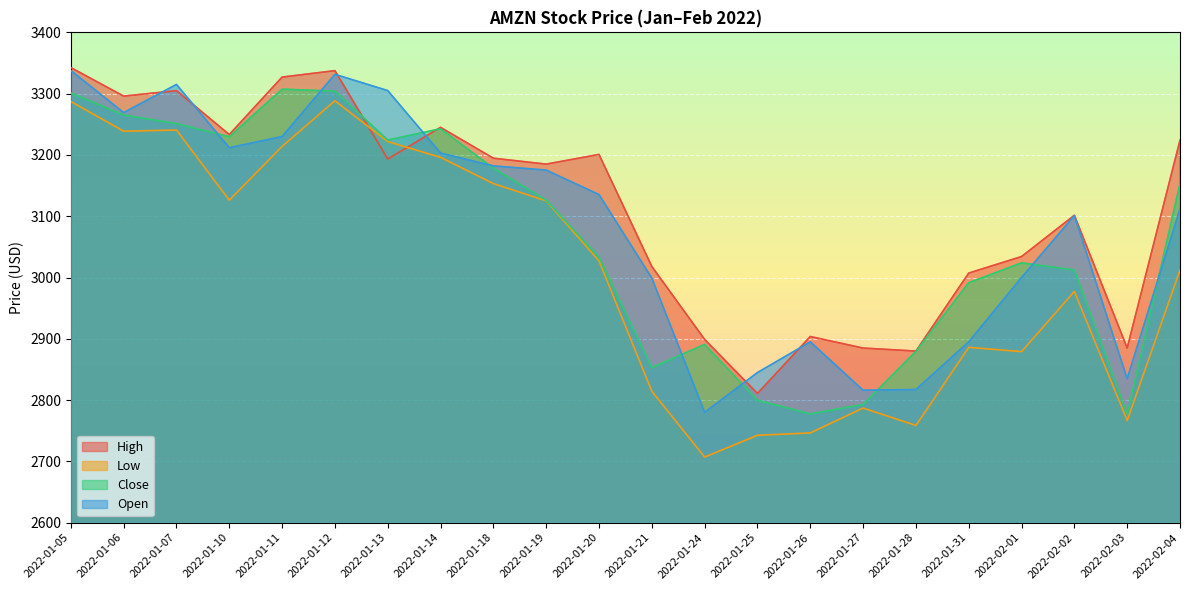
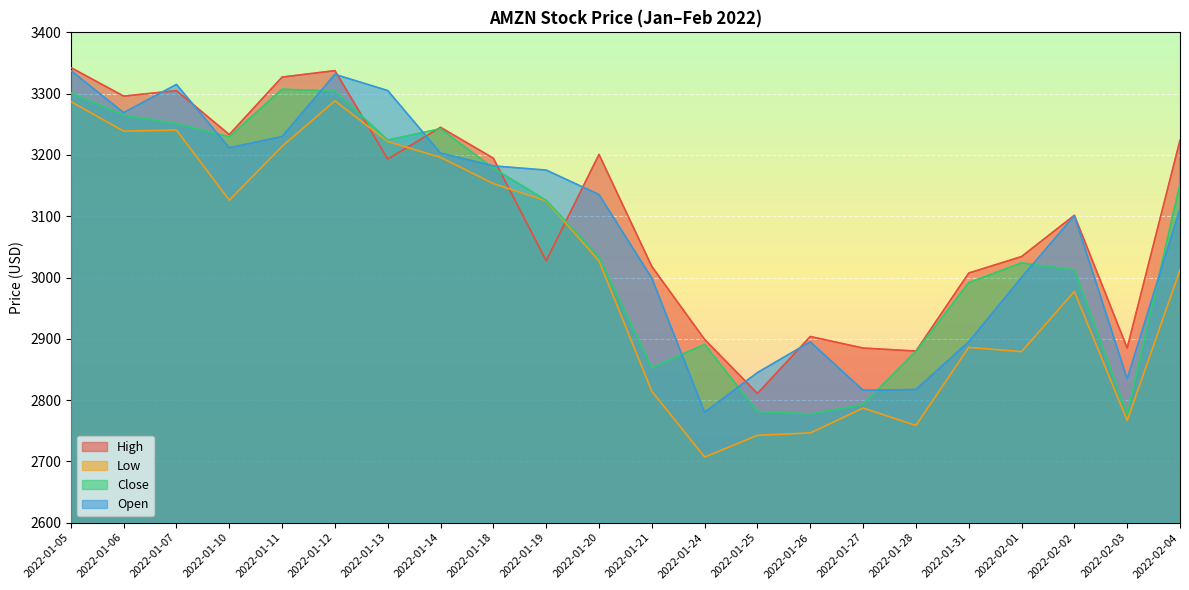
  {
    "High": {
      "2022-01-05": 3340,
      "2022-01-06": 3300,
      "2022-01-07": 3300,
      "2022-01-11": 3330,
      "2022-01-12": 3340,
      "2022-01-13": 3190,
      "2022-01-18": 3190,
-     "2022-01-19": 3190,
+     "2022-01-19": 3030,
      "2022-01-20": 3200,
      "2022-01-21": 3020,
      "2022-01-24": 2900,
      "2022-01-25": 2810,
      "2022-01-26": 2900,
      "2022-01-27": 2880,
      "2022-01-31": 3010,
      "2022-02-01": 3030,
      "2022-02-03": 2880,
      "2022-02-04": 3220
    },
    "Low": {
      "2022-01-05": 3290,
      "2022-01-06": 3240,
      "2022-01-07": 3240,
      "2022-01-10": 3130,
      "2022-01-11": 3210,
      "2022-01-12": 3290,
      "2022-01-14": 3200,
      "2022-01-18": 3150,
      "2022-01-20": 3030,
      "2022-01-21": 2810,
      "2022-01-24": 2710,
      "2022-01-25": 2740,
      "2022-01-26": 2750,
      "2022-01-27": 2790,
      "2022-01-28": 2760,
      "2022-01-31": 2890,
      "2022-02-01": 2880,
      "2022-02-02": 2980,
      "2022-02-03": 2770,
      "2022-02-04": 3010
    },
    "Close": {
      "2022-01-05": 3300,
      "2022-01-07": 3250,
      "2022-01-11": 3310,
      "2022-01-12": 3300,
      "2022-01-20": 3030,
      "2022-01-21": 2850,
      "2022-01-24": 2890,
-     "2022-01-25": 2800,
+     "2022-01-25": 2780,
      "2022-01-26": 2780,
      "2022-01-27": 2790,
      "2022-01-31": 2990,
      "2022-02-01": 3020,
      "2022-02-02": 3010,
      "2022-02-03": 2780,
      "2022-02-04": 3150
    },
    "Open": {
      "2022-01-05": 3340,
      "2022-01-07": 3320,
      "2022-01-10": 3210,
      "2022-01-11": 3230,
      "2022-01-12": 3330,
      "2022-01-13": 3310,
      "2022-01-14": 3200,
      "2022-01-19": 3180,
      "2022-01-20": 3140,
      "2022-01-21": 3000,
      "2022-01-24": 2780,
      "2022-01-25": 2840,
      "2022-01-26": 2900,
      "2022-01-27": 2820,
      "2022-01-28": 2820,
      "2022-01-31": 2900,
      "2022-02-01": 3000,
      "2022-02-03": 2830,
      "2022-02-04": 3110
    }
  }
